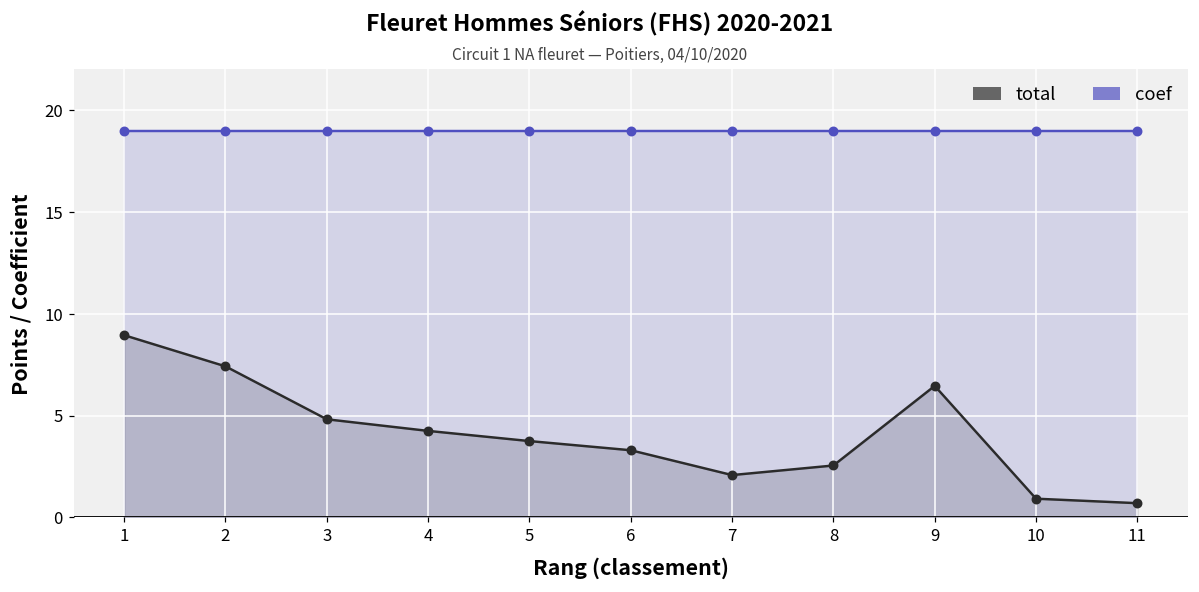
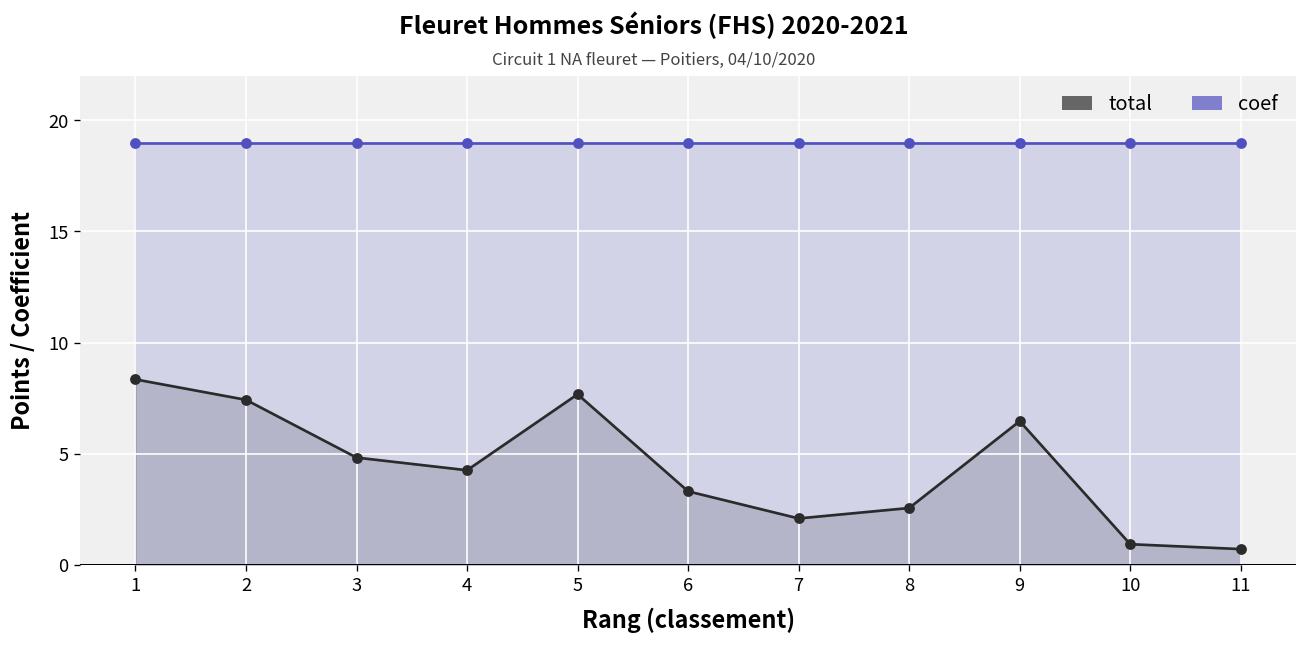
  {
    "coef": {
      "1": 19.0,
      "2": 19.0,
      "3": 19.0,
      "4": 19.0,
      "5": 19.0,
      "6": 19.0,
      "7": 19.0,
      "8": 19.0,
      "9": 19.0,
      "10": 19.0,
      "11": 19.0
    },
    "total": {
-     "1": 9.0,
+     "1": 8.3,
      "2": 7.4,
      "3": 4.8,
      "4": 4.3,
-     "5": 3.8,
+     "5": 7.7,
      "6": 3.3,
      "7": 2.1,
      "8": 2.6,
      "9": 6.5,
      "10": 0.9,
      "11": 0.7
    }
  }
